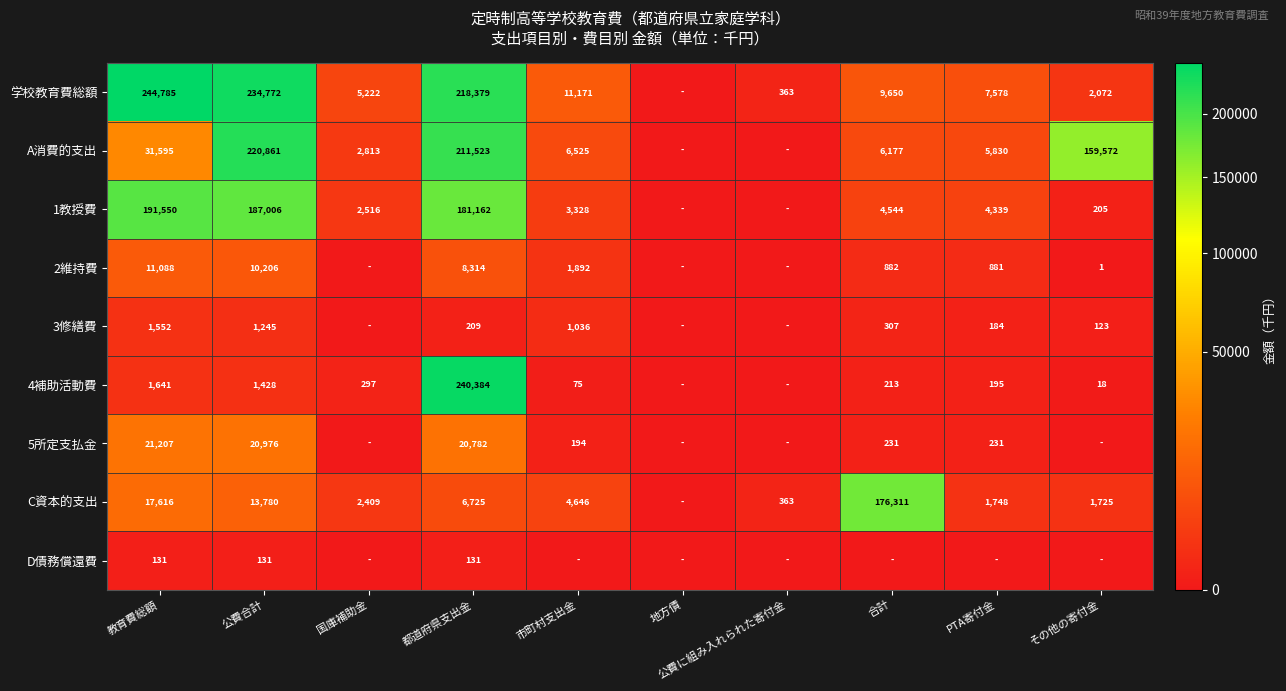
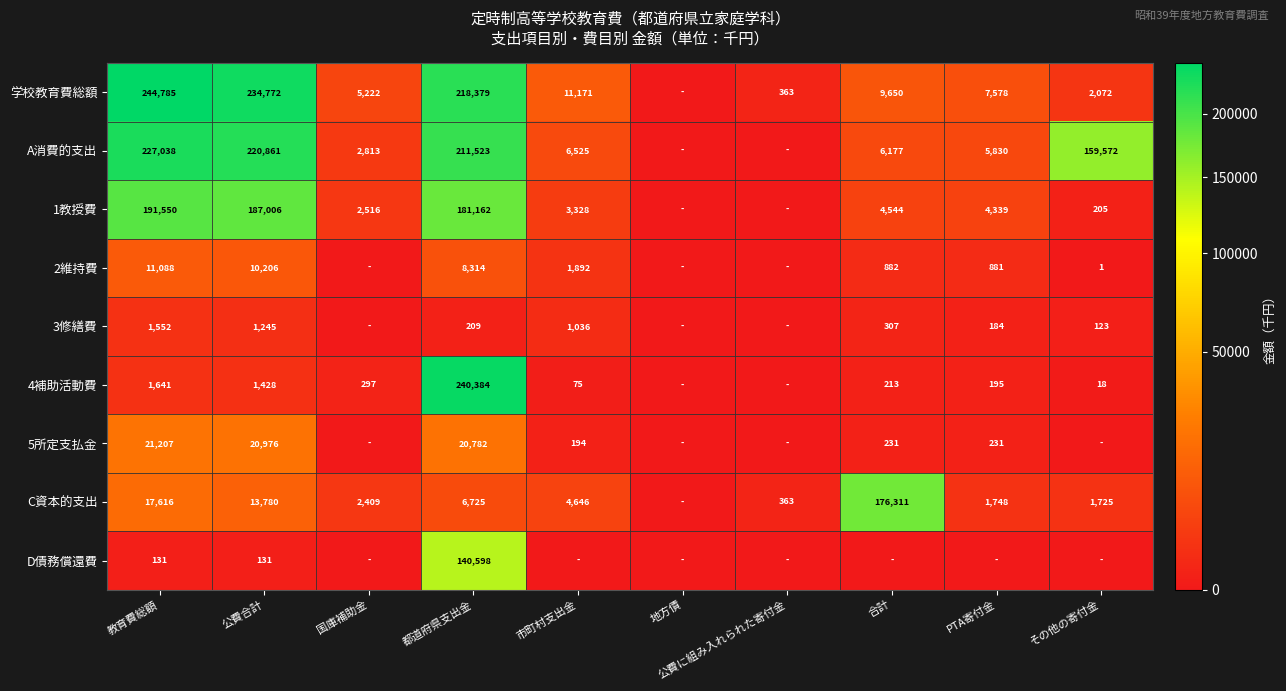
  {
    "学校教育費総額": {
      "教育費総額": "244,785",
      "公費合計": "234,772",
      "国庫補助金": "5,222",
      "都道府県支出金": "218,379",
      "市町村支出金": "11,171",
      "公費に組み入れられた寄付金": "363",
      "合計": "9,650",
      "PTA寄付金": "7,578",
      "その他の寄付金": "2,072"
    },
    "A消費的支出": {
-     "教育費総額": "31,595",
+     "教育費総額": "227,038",
      "公費合計": "220,861",
      "国庫補助金": "2,813",
      "都道府県支出金": "211,523",
      "市町村支出金": "6,525",
      "合計": "6,177",
      "PTA寄付金": "5,830",
      "その他の寄付金": "159,572"
    },
    "1教授費": {
      "教育費総額": "191,550",
      "公費合計": "187,006",
      "国庫補助金": "2,516",
      "都道府県支出金": "181,162",
      "市町村支出金": "3,328",
      "合計": "4,544",
      "PTA寄付金": "4,339",
      "その他の寄付金": "205"
    },
    "2維持費": {
      "教育費総額": "11,088",
      "公費合計": "10,206",
      "都道府県支出金": "8,314",
      "市町村支出金": "1,892",
      "合計": "882",
      "PTA寄付金": "881",
      "その他の寄付金": "1"
    },
    "3修繕費": {
      "教育費総額": "1,552",
      "公費合計": "1,245",
      "都道府県支出金": "209",
      "市町村支出金": "1,036",
      "合計": "307",
      "PTA寄付金": "184",
      "その他の寄付金": "123"
    },
    "4補助活動費": {
      "教育費総額": "1,641",
      "公費合計": "1,428",
      "国庫補助金": "297",
      "都道府県支出金": "240,384",
      "市町村支出金": "75",
      "合計": "213",
      "PTA寄付金": "195",
      "その他の寄付金": "18"
    },
    "5所定支払金": {
      "教育費総額": "21,207",
      "公費合計": "20,976",
      "都道府県支出金": "20,782",
      "市町村支出金": "194",
      "合計": "231",
      "PTA寄付金": "231"
    },
    "C資本的支出": {
      "教育費総額": "17,616",
      "公費合計": "13,780",
      "国庫補助金": "2,409",
      "都道府県支出金": "6,725",
      "市町村支出金": "4,646",
      "公費に組み入れられた寄付金": "363",
      "合計": "176,311",
      "PTA寄付金": "1,748",
      "その他の寄付金": "1,725"
    },
    "D債務償還費": {
      "教育費総額": "131",
      "公費合計": "131",
-     "都道府県支出金": "131"
+     "都道府県支出金": "140,598"
    }
  }
